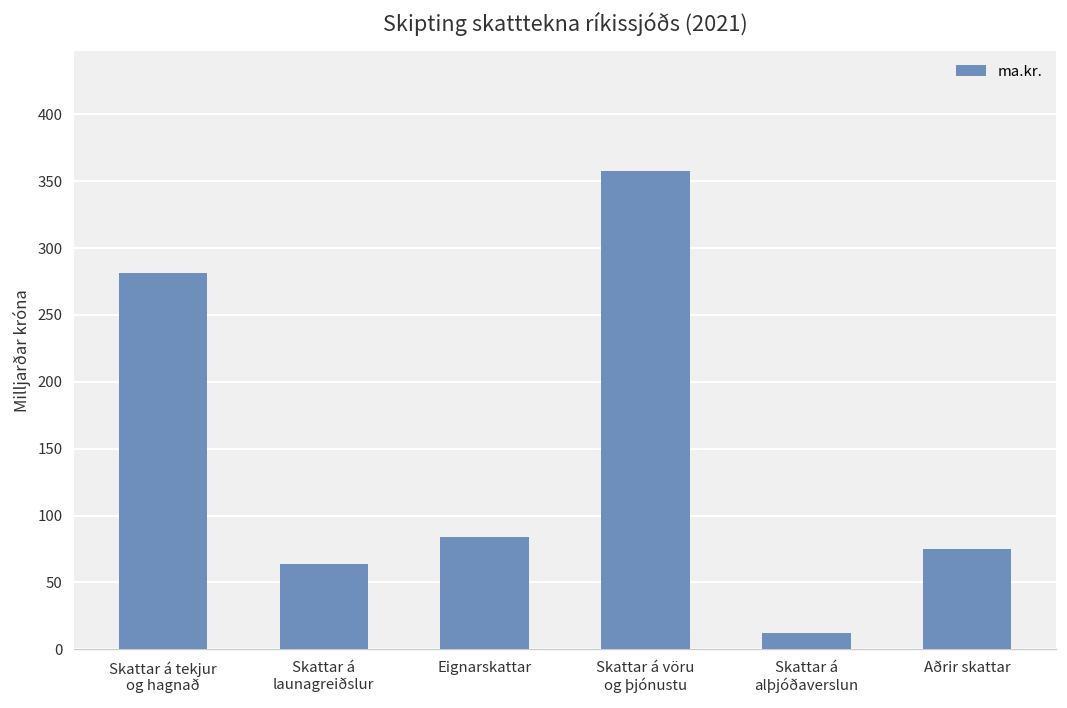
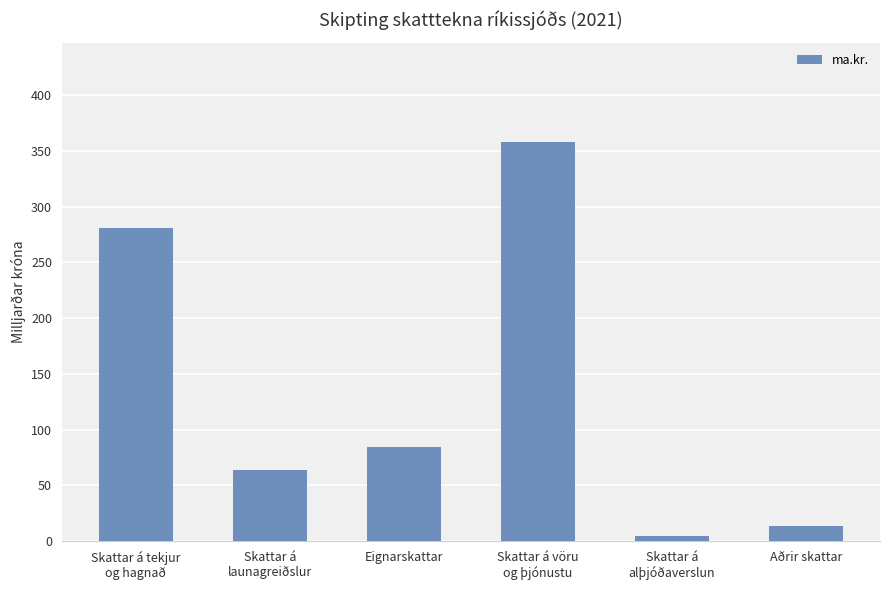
  {
    "Skattar á tekjur og hagnað": 281,
    "Skattar á launagreiðslur": 64,
    "Eignarskattar": 84,
    "Skattar á vöru og þjónustu": 358,
-   "Skattar á alþjóðaverslun": 12,
-   "Aðrir skattar": 75
+   "Skattar á alþjóðaverslun": 4,
+   "Aðrir skattar": 14
  }
